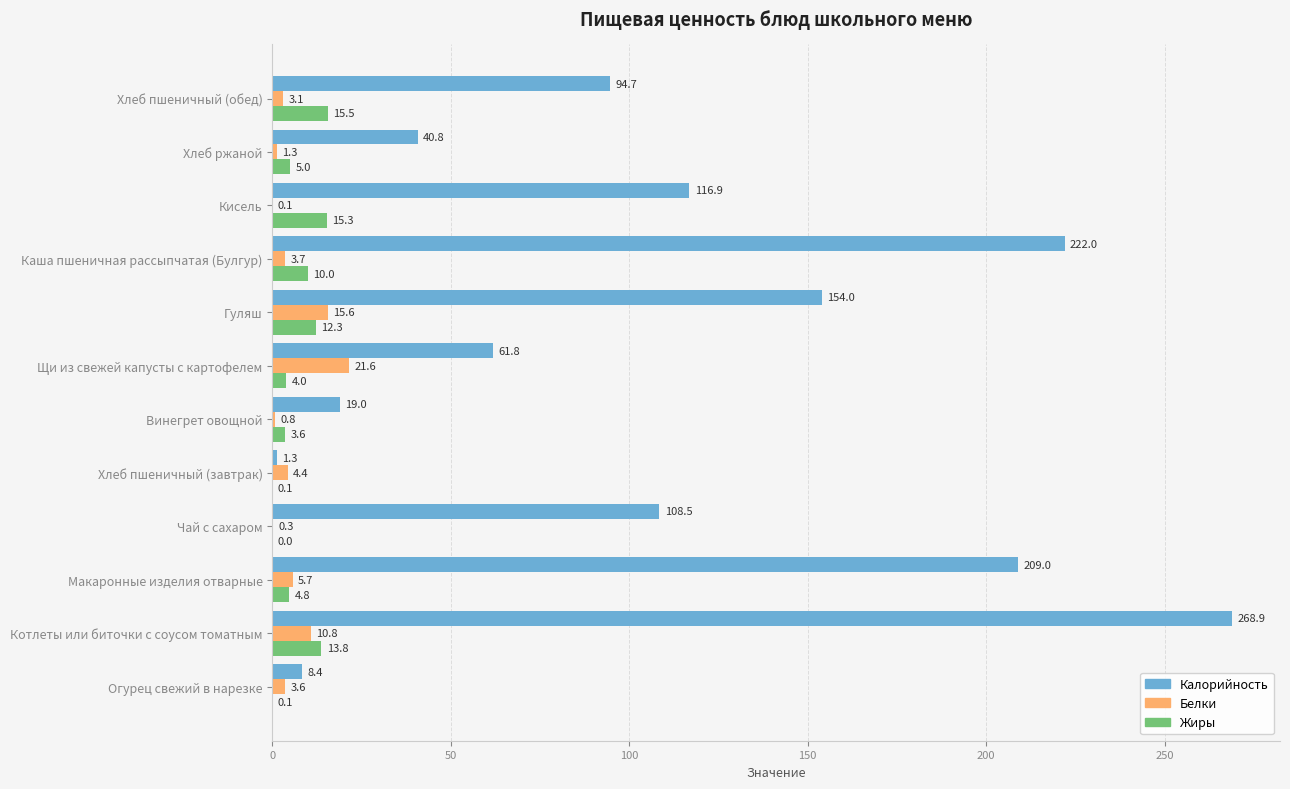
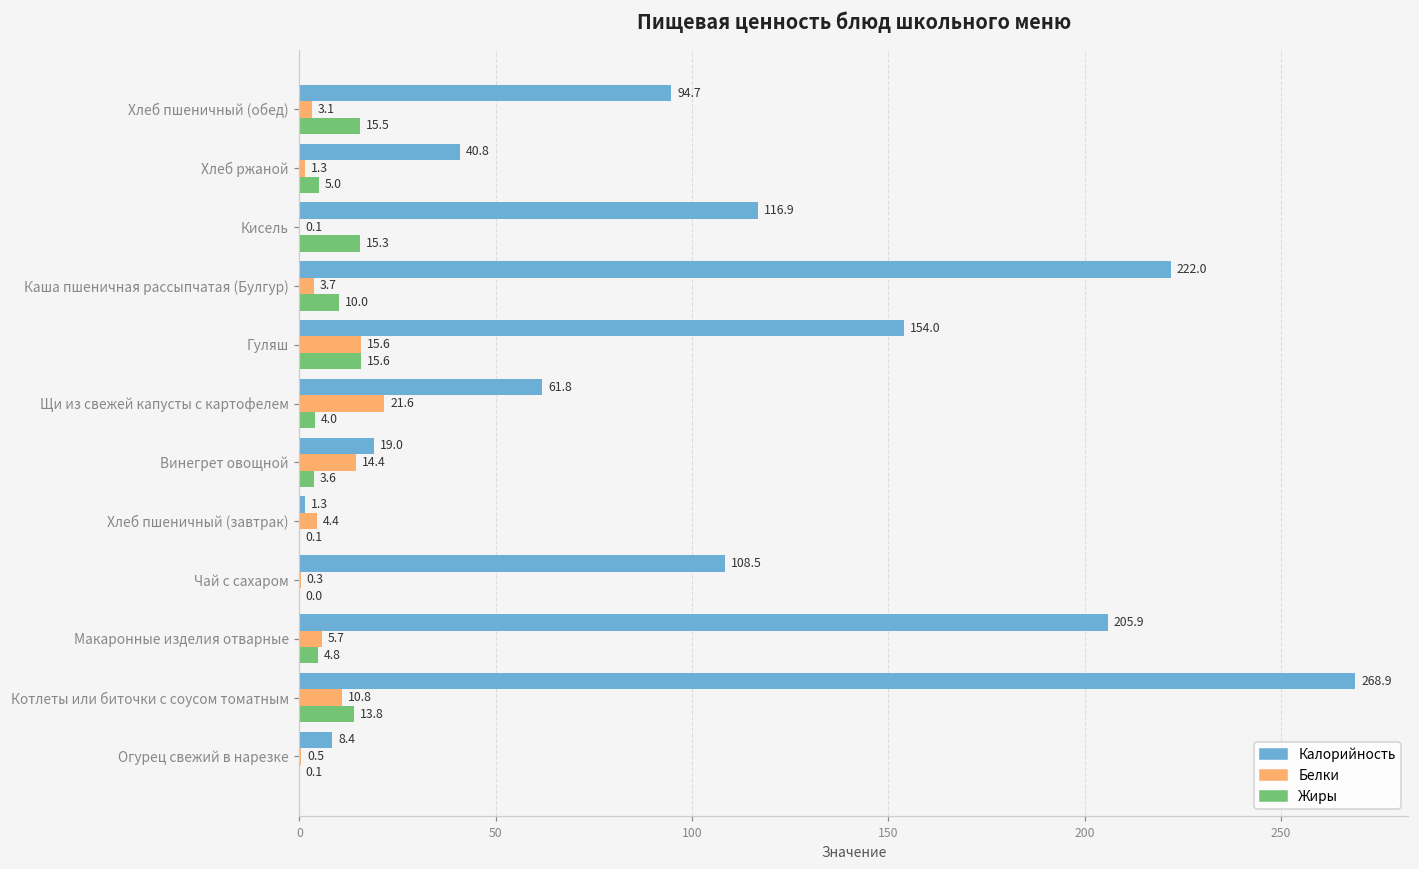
  {
    "Калорийность": {
      "Хлеб пшеничный (обед)": 94.7,
      "Хлеб ржаной": 40.8,
      "Кисель": 116.9,
      "Каша пшеничная рассыпчатая (Булгур)": 222.0,
      "Гуляш": 154.0,
      "Щи из свежей капусты с картофелем": 61.8,
      "Винегрет овощной": 19.0,
      "Хлеб пшеничный (завтрак)": 1.3,
      "Чай с сахаром": 108.5,
-     "Макаронные изделия отварные": 209.0,
+     "Макаронные изделия отварные": 205.9,
      "Котлеты или биточки с соусом томатным": 268.9,
      "Огурец свежий в нарезке": 8.4
    },
    "Белки": {
      "Хлеб пшеничный (обед)": 3.1,
      "Хлеб ржаной": 1.3,
      "Кисель": 0.1,
      "Каша пшеничная рассыпчатая (Булгур)": 3.7,
      "Гуляш": 15.6,
      "Щи из свежей капусты с картофелем": 21.6,
-     "Винегрет овощной": 0.8,
+     "Винегрет овощной": 14.4,
      "Хлеб пшеничный (завтрак)": 4.4,
      "Чай с сахаром": 0.3,
      "Макаронные изделия отварные": 5.7,
      "Котлеты или биточки с соусом томатным": 10.8,
-     "Огурец свежий в нарезке": 3.6
+     "Огурец свежий в нарезке": 0.5
    },
    "Жиры": {
      "Хлеб пшеничный (обед)": 15.5,
      "Хлеб ржаной": 5.0,
      "Кисель": 15.3,
      "Каша пшеничная рассыпчатая (Булгур)": 10.0,
-     "Гуляш": 12.3,
+     "Гуляш": 15.6,
      "Щи из свежей капусты с картофелем": 4.0,
      "Винегрет овощной": 3.6,
      "Хлеб пшеничный (завтрак)": 0.1,
      "Чай с сахаром": 0.0,
      "Макаронные изделия отварные": 4.8,
      "Котлеты или биточки с соусом томатным": 13.8,
      "Огурец свежий в нарезке": 0.1
    }
  }
